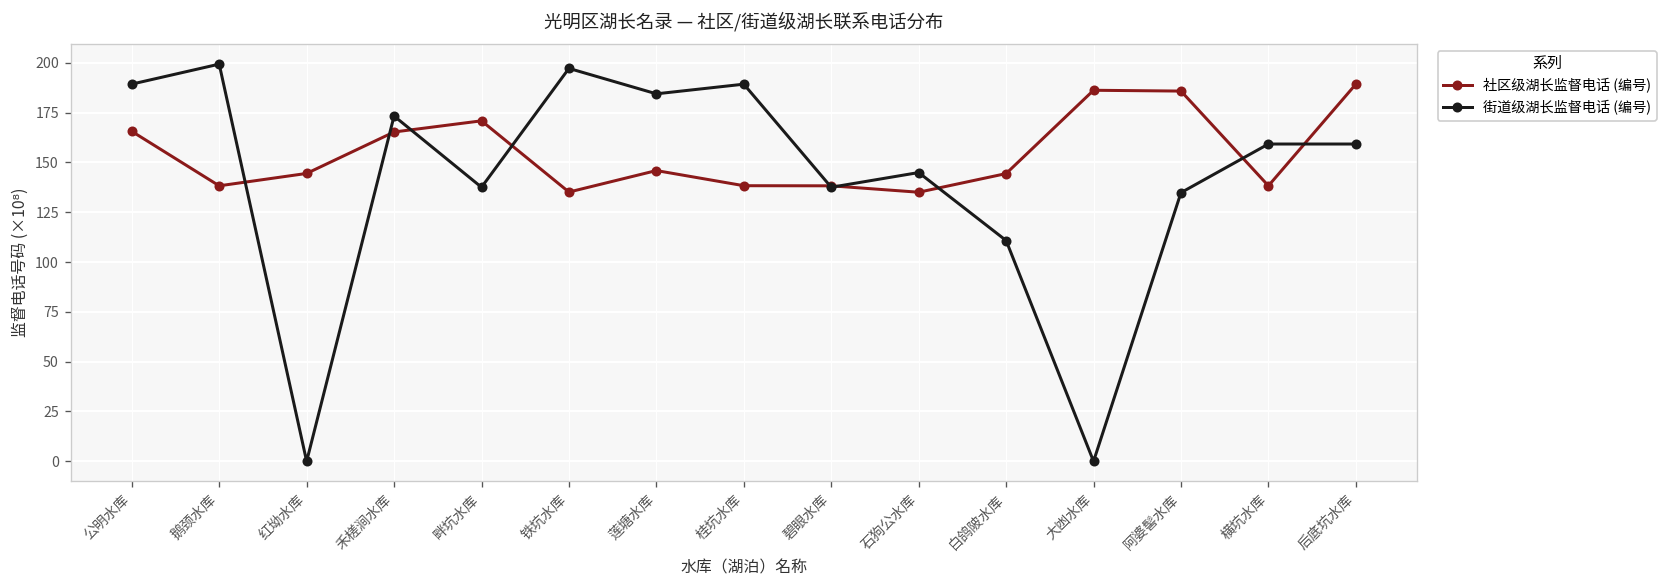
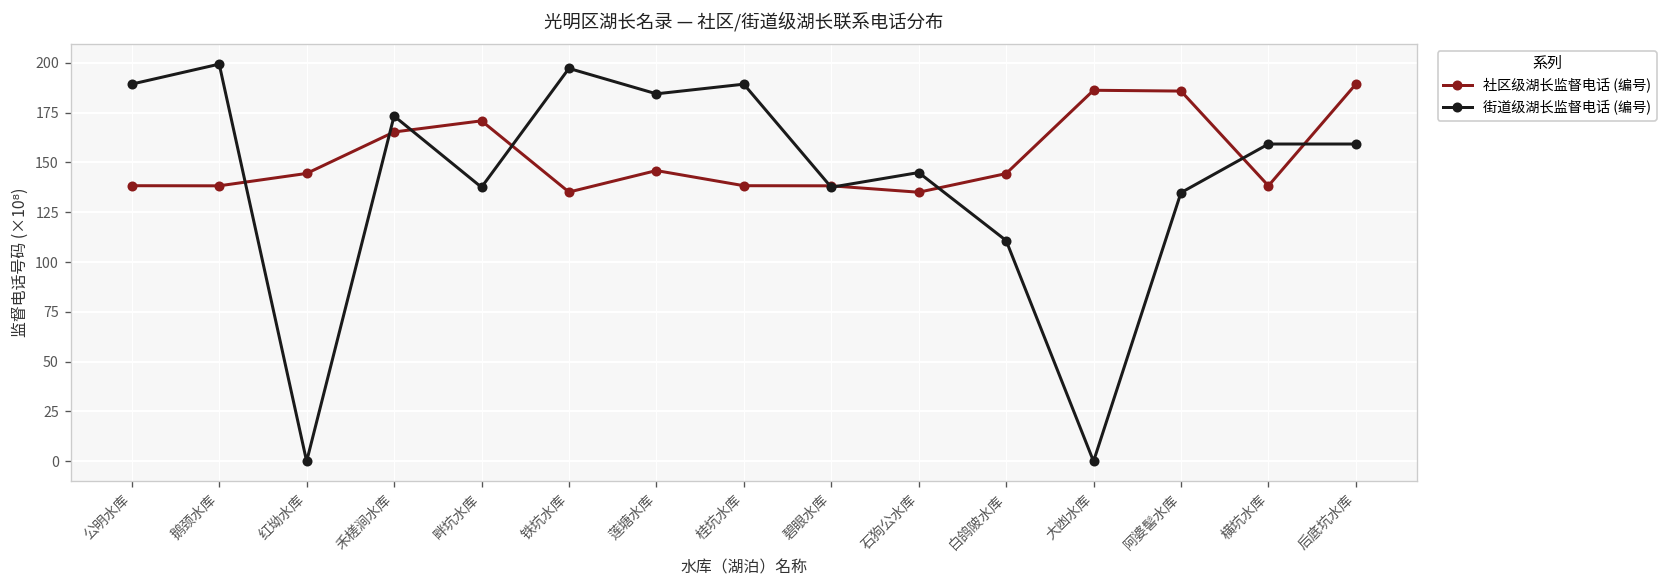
  {
    "社区级湖长监督电话 (编号)": {
-     "公明水库": 166,
+     "公明水库": 138,
      "鹅颈水库": 138,
      "红坳水库": 144,
      "禾槎涧水库": 165,
      "畔坑水库": 171,
      "铁坑水库": 135,
      "莲塘水库": 146,
      "桂坑水库": 138,
      "石狗公水库": 135,
      "白鸽陂水库": 144,
      "大凼水库": 186,
      "阿婆髻水库": 186,
      "横坑水库": 138,
      "后底坑水库": 189
    },
    "街道级湖长监督电话 (编号)": {
      "公明水库": 189,
      "鹅颈水库": 199,
      "红坳水库": 0,
      "禾槎涧水库": 173,
      "畔坑水库": 138,
      "铁坑水库": 197,
      "莲塘水库": 184,
      "桂坑水库": 189,
      "石狗公水库": 145,
      "白鸽陂水库": 111,
      "大凼水库": 0,
      "阿婆髻水库": 135,
      "横坑水库": 159,
      "后底坑水库": 159
    }
  }
